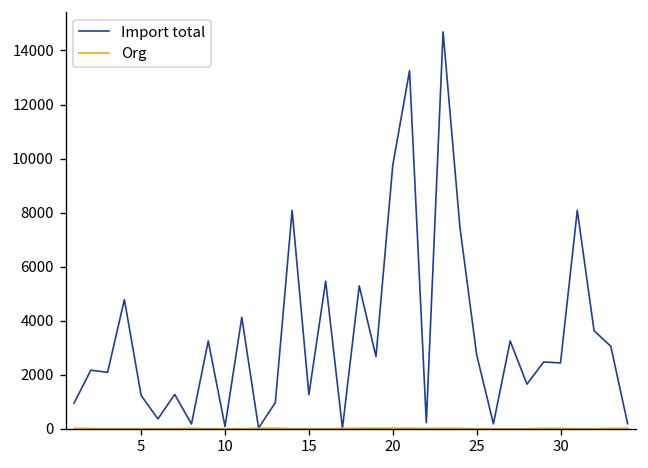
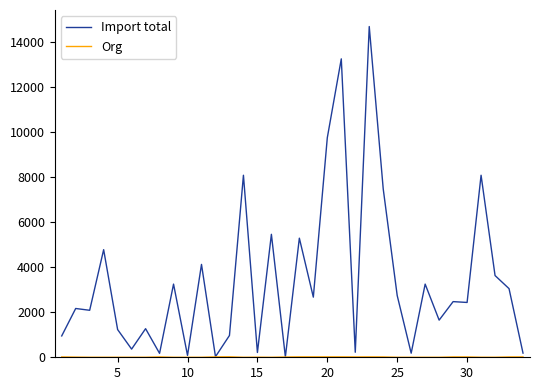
  {
    "Import total": {
      "5": 1200,
-     "15": 1300,
+     "15": 200,
      "20": 9800,
      "25": 2700,
      "30": 2400
    },
    "Org": {
      "5": 0,
      "15": 0,
      "20": 0,
      "25": 0,
      "30": 0
    }
  }
